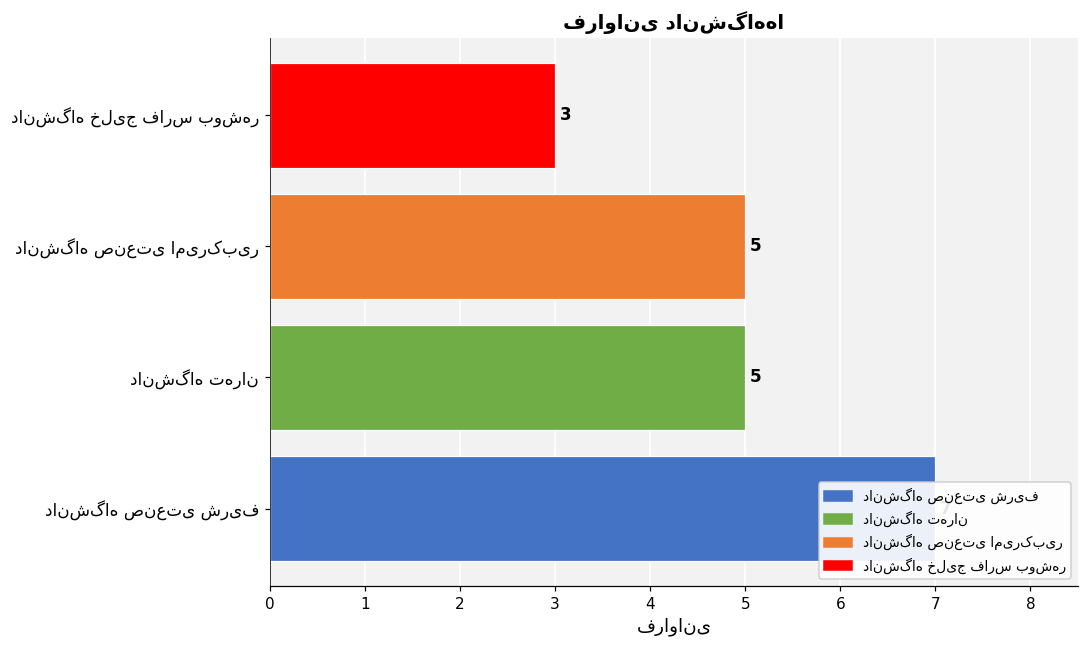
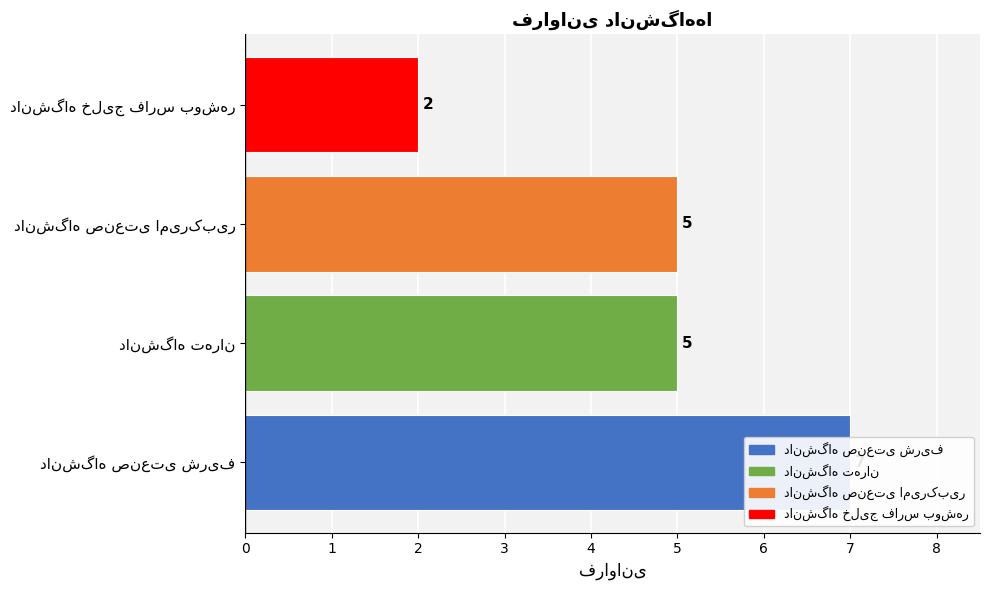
  {
-   "دانشگاه خلیج فارس بوشهر": 3,
+   "دانشگاه خلیج فارس بوشهر": 2,
    "دانشگاه صنعتی امیرکبیر": 5,
    "دانشگاه تهران": 5
  }
